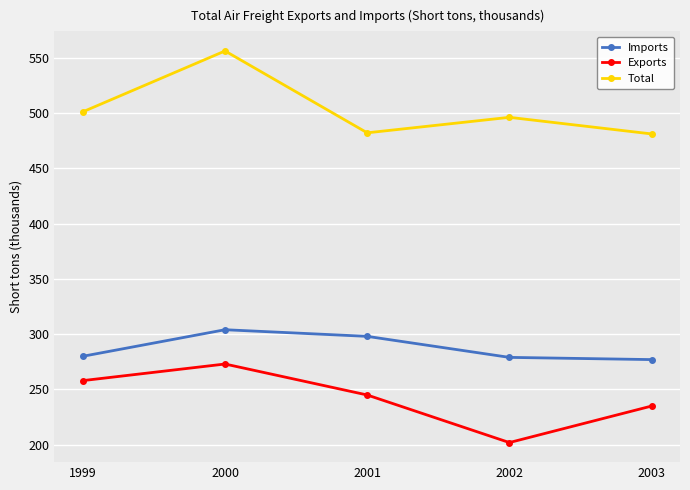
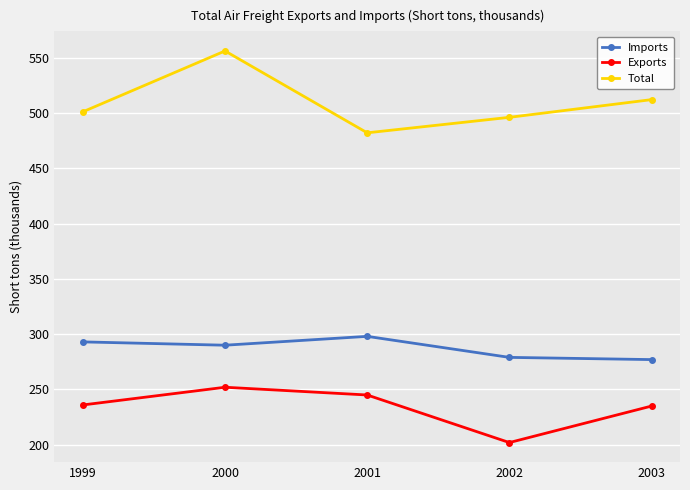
  {
    "Imports": {
-     "1999": 280,
-     "2000": 304,
+     "1999": 293,
+     "2000": 290,
      "2001": 298,
      "2002": 279,
      "2003": 277
    },
    "Exports": {
-     "1999": 258,
-     "2000": 273,
+     "1999": 236,
+     "2000": 252,
      "2001": 245,
      "2002": 202,
      "2003": 235
    },
    "Total": {
      "1999": 501,
      "2000": 556,
      "2001": 482,
      "2002": 496,
-     "2003": 481
+     "2003": 512
    }
  }
